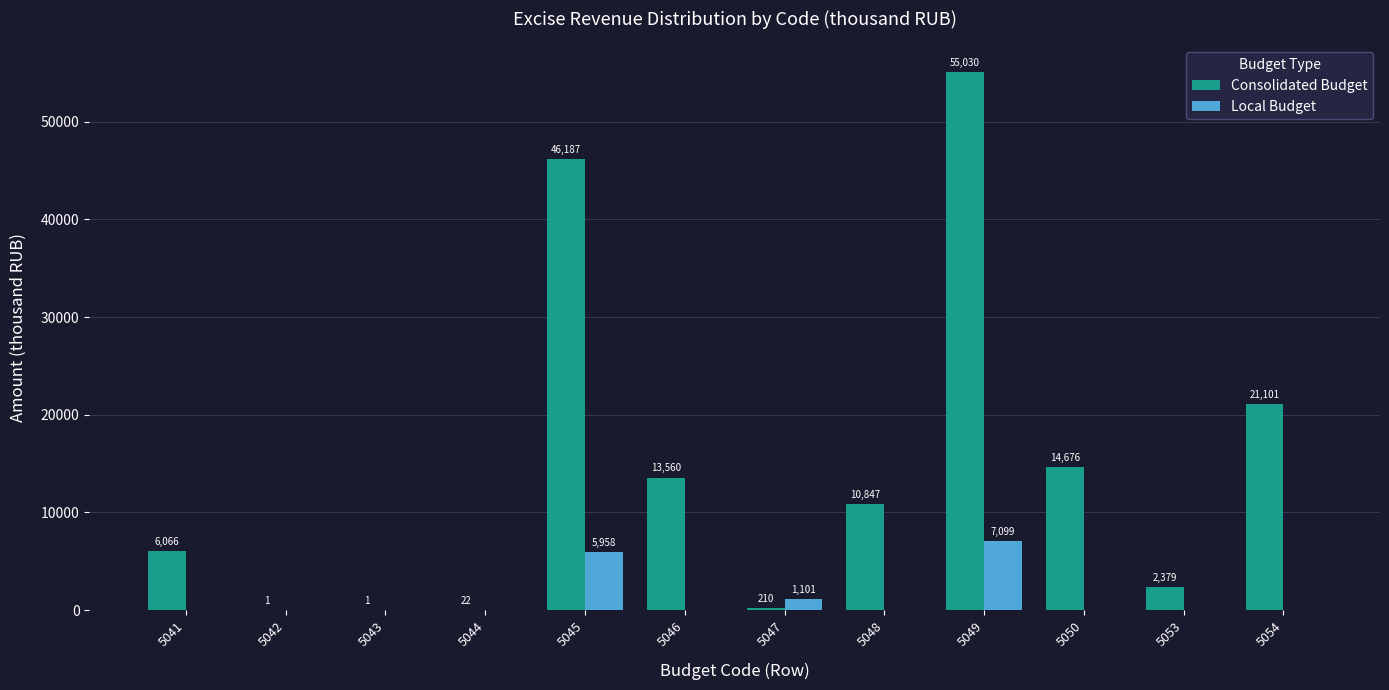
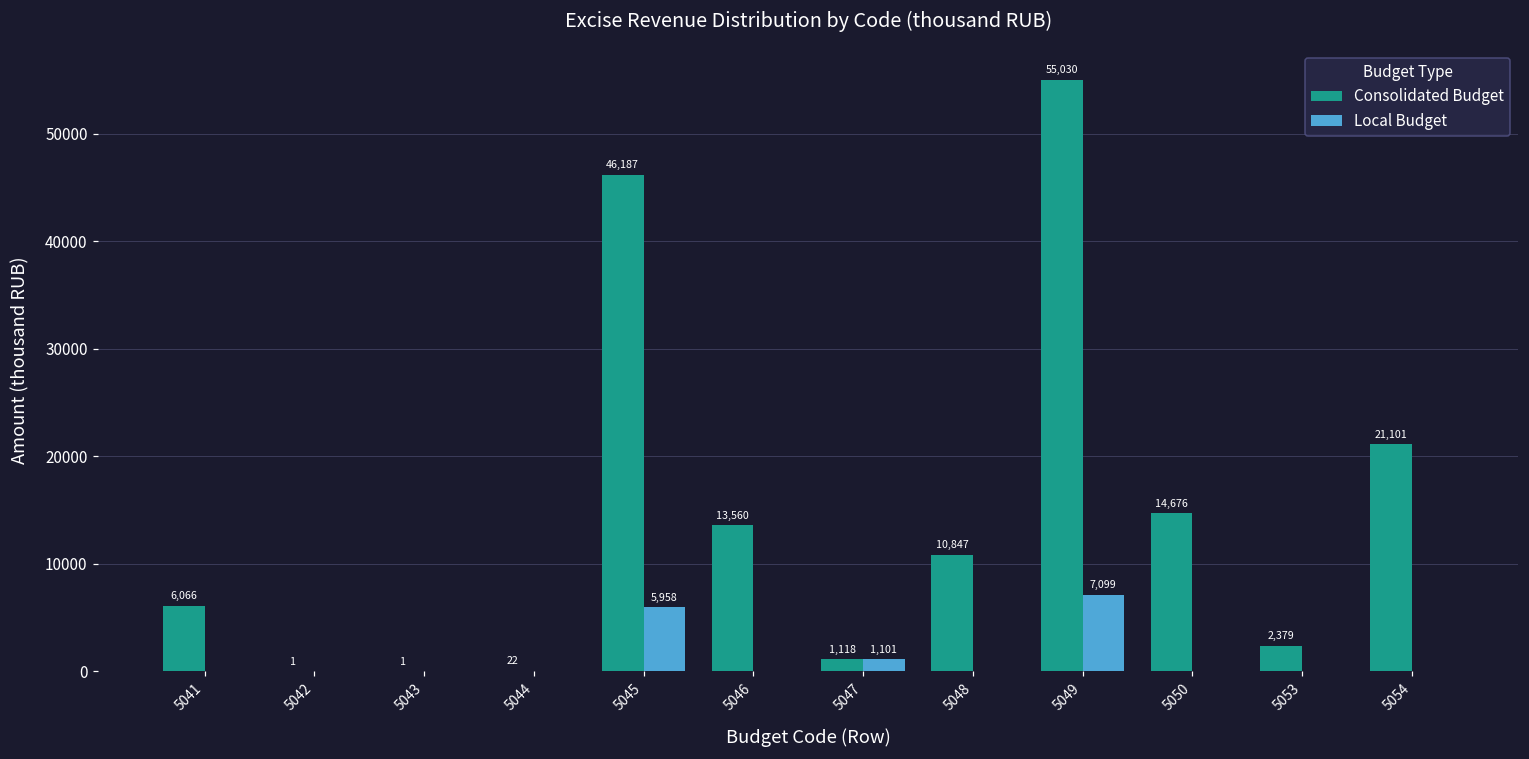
  {
    "Consolidated Budget": {
      "5041": "6,066",
      "5042": "1",
      "5043": "1",
      "5044": "22",
      "5045": "46,187",
      "5046": "13,560",
-     "5047": "210",
+     "5047": "1,118",
      "5048": "10,847",
      "5049": "55,030",
      "5050": "14,676",
      "5053": "2,379",
      "5054": "21,101"
    },
    "Local Budget": {
      "5045": "5,958",
      "5047": "1,101",
      "5049": "7,099"
    }
  }
